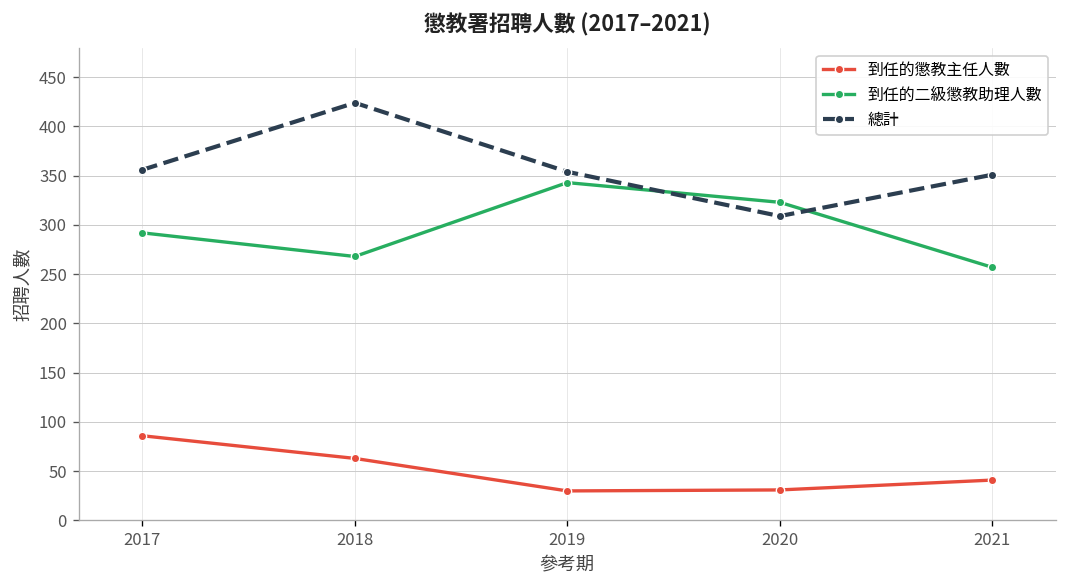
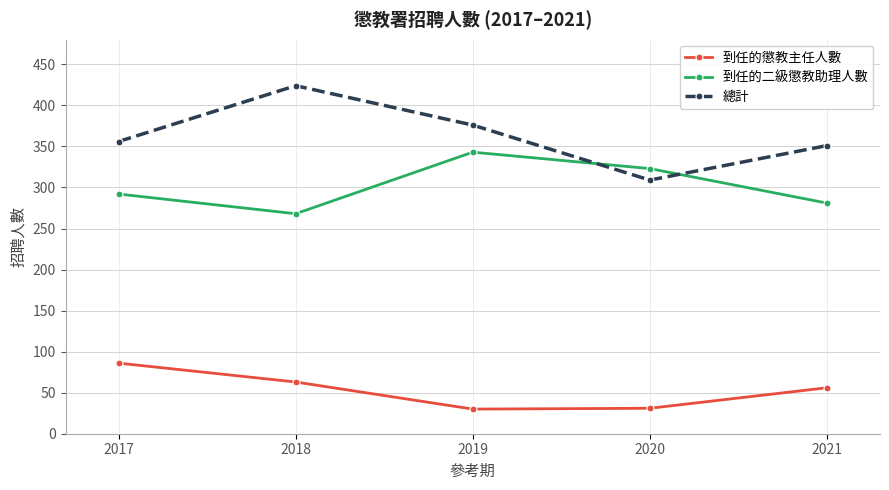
  {
    "到任的懲教主任人數": {
      "2017": 90,
      "2018": 60,
      "2019": 30,
      "2020": 30,
-     "2021": 40
+     "2021": 60
    },
    "到任的二級懲教助理人數": {
      "2017": 290,
      "2018": 270,
      "2019": 340,
      "2020": 320,
-     "2021": 260
+     "2021": 280
    },
    "總計": {
      "2017": 360,
      "2018": 420,
-     "2019": 350,
+     "2019": 380,
      "2020": 310,
      "2021": 350
    }
  }
